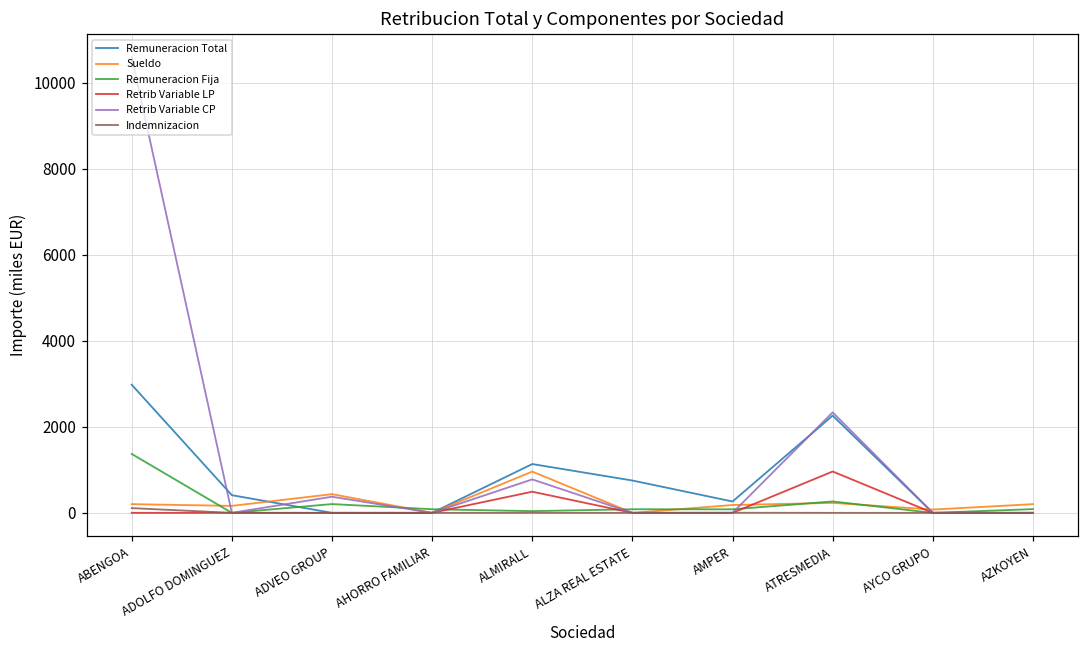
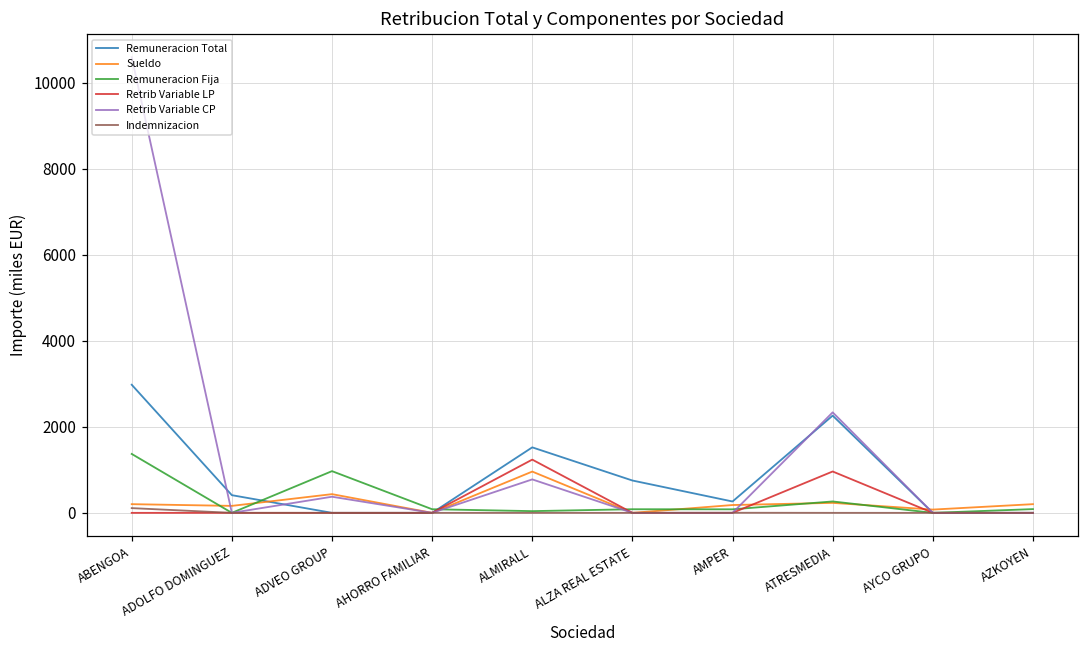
  {
    "Remuneracion Total": {
      "ABENGOA": 3000,
      "ADOLFO DOMINGUEZ": 400,
-     "ALMIRALL": 1100,
+     "ALMIRALL": 1500,
      "ALZA REAL ESTATE": 800,
      "AMPER": 300,
      "ATRESMEDIA": 2300
    },
    "Sueldo": {
      "ABENGOA": 200,
      "ADOLFO DOMINGUEZ": 200,
      "ALMIRALL": 1000,
      "AMPER": 200,
      "AYCO GRUPO": 100,
      "AZKOYEN": 200
    },
    "Remuneracion Fija": {
      "ABENGOA": 1400,
-     "ADVEO GROUP": 200,
+     "ADVEO GROUP": 1000,
      "AHORRO FAMILIAR": 100,
      "ALZA REAL ESTATE": 100,
      "AMPER": 100,
      "AZKOYEN": 100
    },
    "Retrib Variable LP": {
      "ABENGOA": 0,
-     "ALMIRALL": 500,
+     "ALMIRALL": 1200,
      "ATRESMEDIA": 1000
    },
    "Retrib Variable CP": {
      "ALMIRALL": 800,
      "ATRESMEDIA": 2300
    },
    "Indemnizacion": {
      "ABENGOA": 100,
      "ATRESMEDIA": 0
    }
  }
